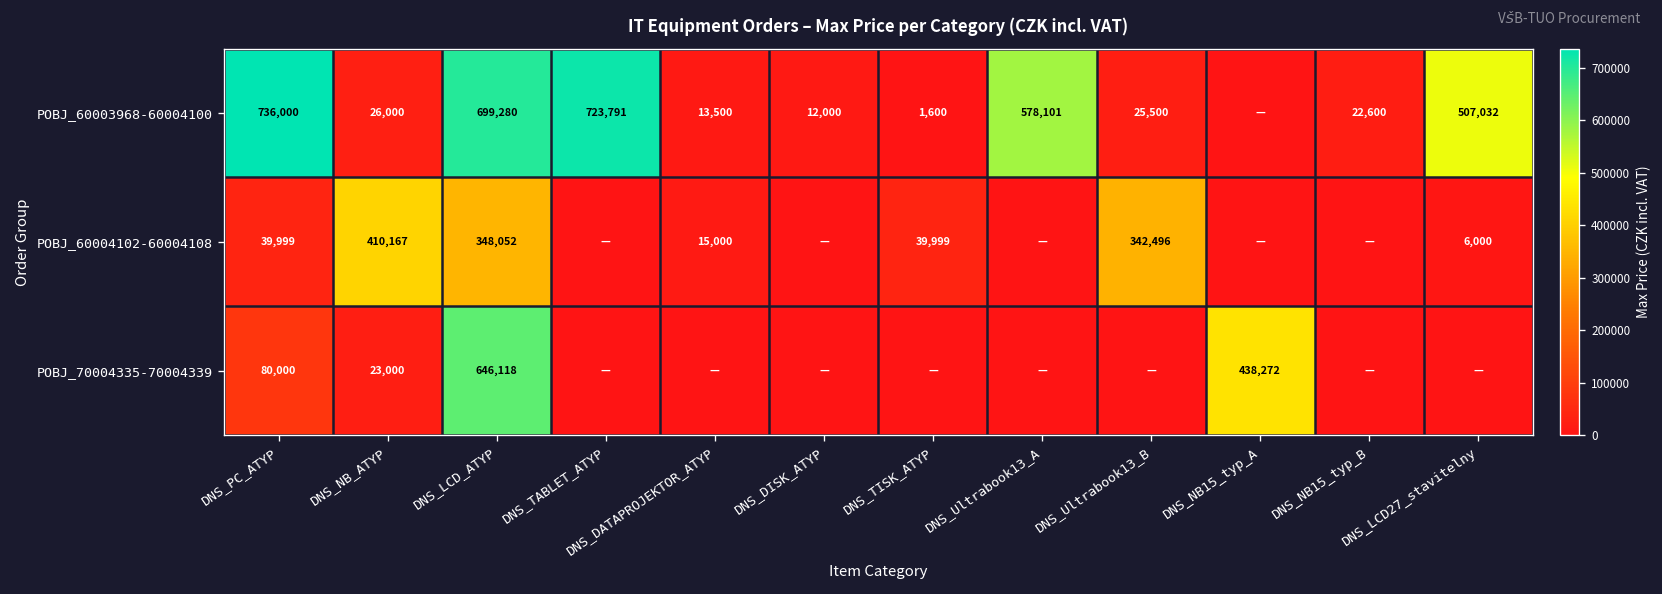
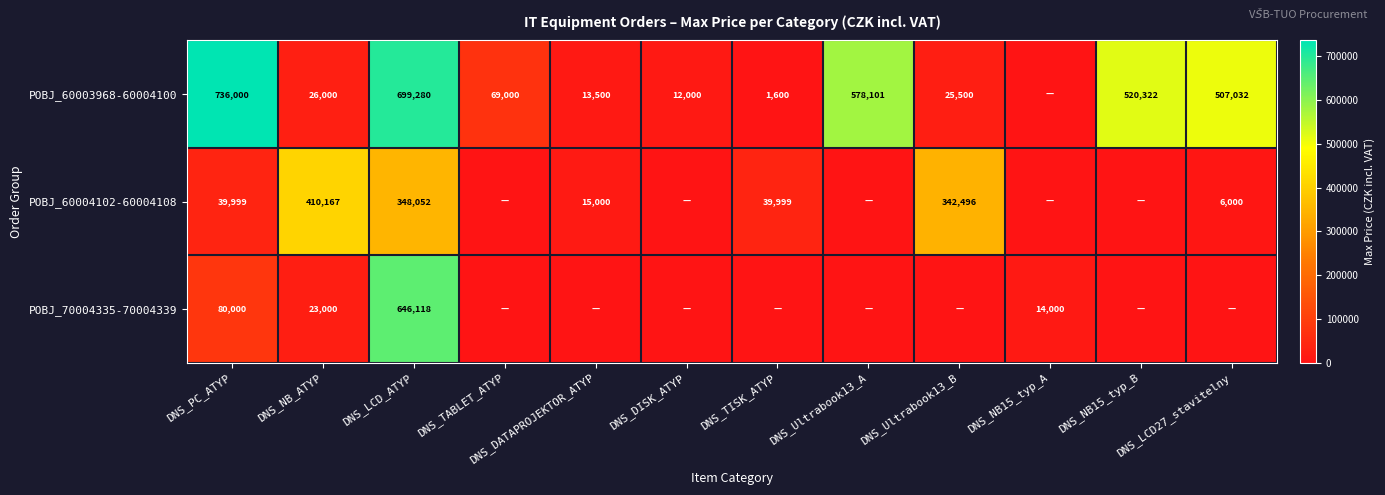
  {
    "POBJ_60003968-60004100": {
      "DNS_PC_ATYP": "736,000",
      "DNS_NB_ATYP": "26,000",
      "DNS_LCD_ATYP": "699,280",
-     "DNS_TABLET_ATYP": "723,791",
+     "DNS_TABLET_ATYP": "69,000",
      "DNS_DATAPROJEKTOR_ATYP": "13,500",
      "DNS_DISK_ATYP": "12,000",
      "DNS_TISK_ATYP": "1,600",
      "DNS_Ultrabook13_A": "578,101",
      "DNS_Ultrabook13_B": "25,500",
-     "DNS_NB15_typ_B": "22,600",
+     "DNS_NB15_typ_B": "520,322",
      "DNS_LCD27_stavitelny": "507,032"
    },
    "POBJ_60004102-60004108": {
      "DNS_PC_ATYP": "39,999",
      "DNS_NB_ATYP": "410,167",
      "DNS_LCD_ATYP": "348,052",
      "DNS_DATAPROJEKTOR_ATYP": "15,000",
      "DNS_TISK_ATYP": "39,999",
      "DNS_Ultrabook13_B": "342,496",
      "DNS_LCD27_stavitelny": "6,000"
    },
    "POBJ_70004335-70004339": {
      "DNS_PC_ATYP": "80,000",
      "DNS_NB_ATYP": "23,000",
      "DNS_LCD_ATYP": "646,118",
-     "DNS_NB15_typ_A": "438,272"
+     "DNS_NB15_typ_A": "14,000"
    }
  }
